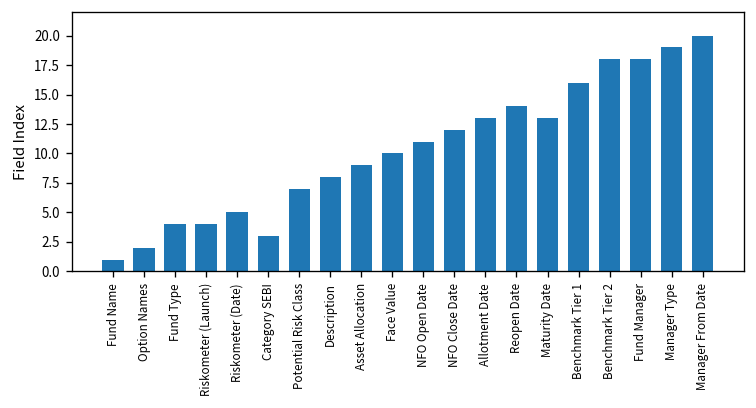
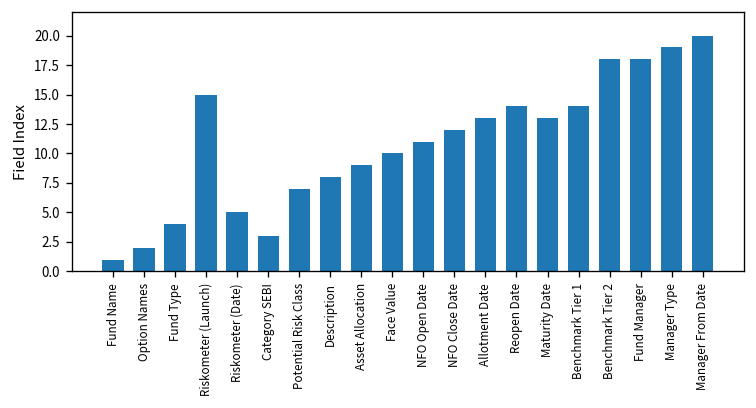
  {
    "Fund Name": 1,
    "Option Names": 2,
    "Fund Type": 4,
-   "Riskometer (Launch)": 4,
+   "Riskometer (Launch)": 15,
    "Riskometer (Date)": 5,
    "Category SEBI": 3,
    "Potential Risk Class": 7,
    "Description": 8,
    "Asset Allocation": 9,
    "Face Value": 10,
    "NFO Open Date": 11,
    "NFO Close Date": 12,
    "Allotment Date": 13,
    "Reopen Date": 14,
    "Maturity Date": 13,
-   "Benchmark Tier 1": 16,
+   "Benchmark Tier 1": 14,
    "Benchmark Tier 2": 18,
    "Fund Manager": 18,
    "Manager Type": 19,
    "Manager From Date": 20
  }
